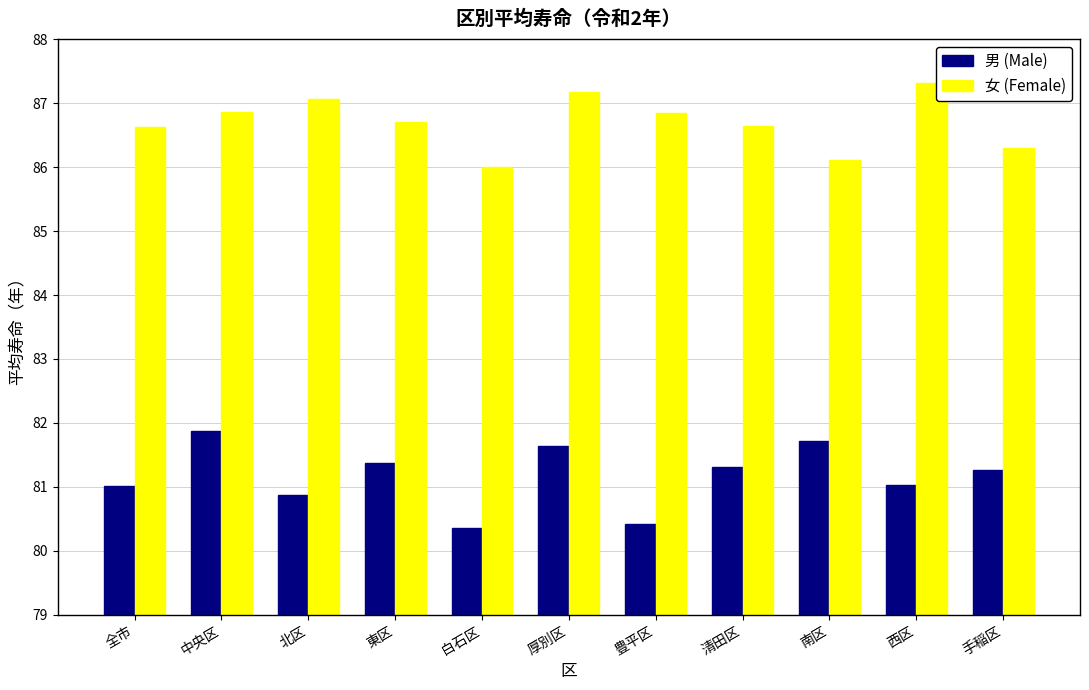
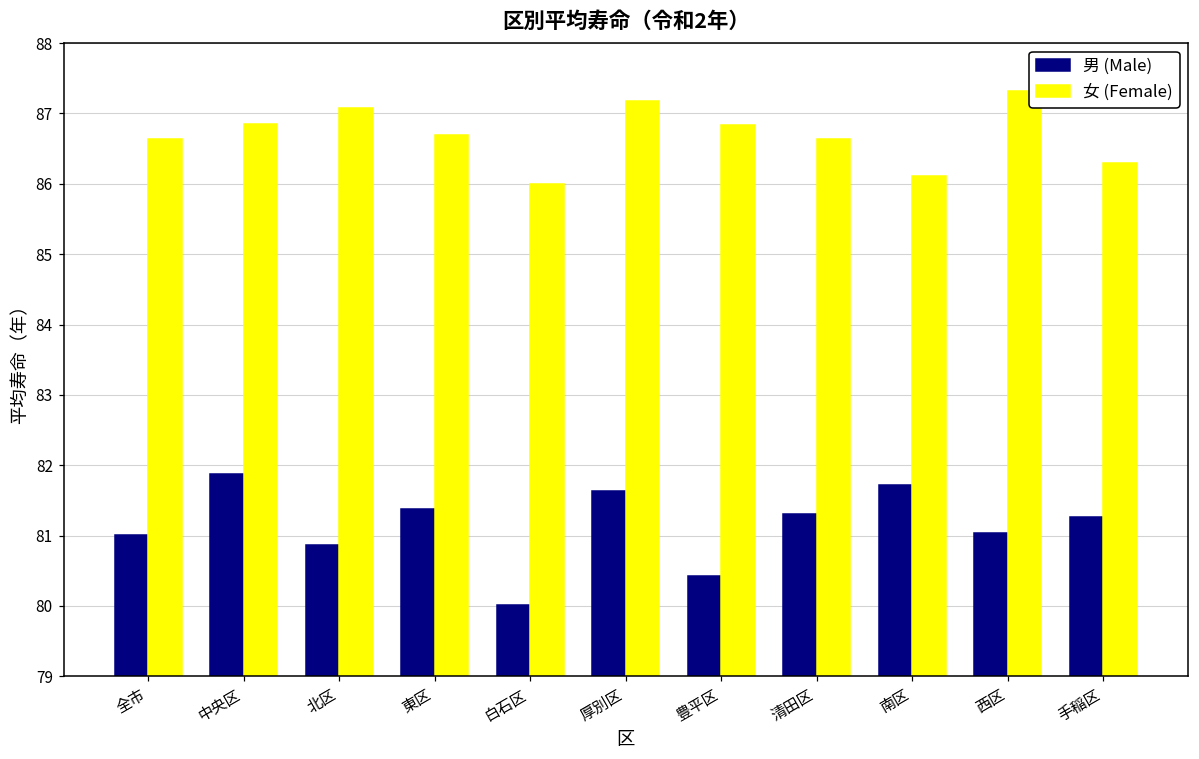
  {
    "男 (Male)": {
      "全市": 81.0,
      "中央区": 81.9,
      "北区": 80.9,
      "東区": 81.4,
-     "白石区": 80.4,
+     "白石区": 80.0,
      "厚別区": 81.6,
      "豊平区": 80.4,
      "清田区": 81.3,
      "南区": 81.7,
      "西区": 81.0,
      "手稲区": 81.3
    },
    "女 (Female)": {
      "全市": 86.6,
      "中央区": 86.9,
      "北区": 87.1,
      "東区": 86.7,
      "白石区": 86.0,
      "厚別区": 87.2,
      "豊平区": 86.8,
      "清田区": 86.6,
      "南区": 86.1,
      "西区": 87.3,
      "手稲区": 86.3
    }
  }
